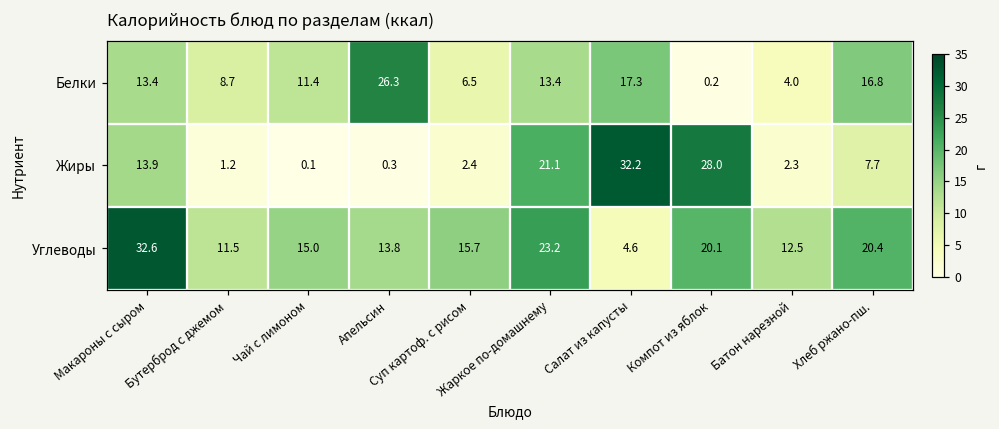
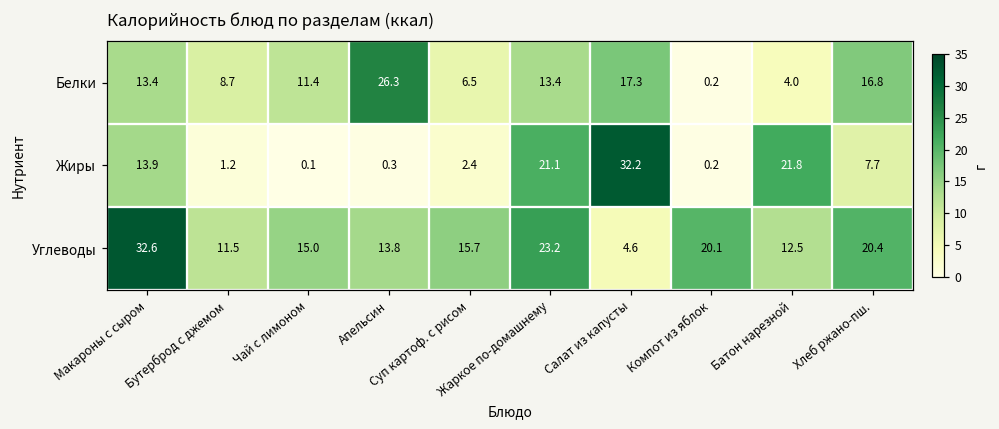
  {
    "Белки": {
      "Макароны с сыром": 13.4,
      "Бутерброд с джемом": 8.7,
      "Чай с лимоном": 11.4,
      "Апельсин": 26.3,
      "Суп картоф. с рисом": 6.5,
      "Жаркое по-домашнему": 13.4,
      "Салат из капусты": 17.3,
      "Компот из яблок": 0.2,
      "Батон нарезной": 4.0,
      "Хлеб ржано-пш.": 16.8
    },
    "Жиры": {
      "Макароны с сыром": 13.9,
      "Бутерброд с джемом": 1.2,
      "Чай с лимоном": 0.1,
      "Апельсин": 0.3,
      "Суп картоф. с рисом": 2.4,
      "Жаркое по-домашнему": 21.1,
      "Салат из капусты": 32.2,
-     "Компот из яблок": 28.0,
-     "Батон нарезной": 2.3,
+     "Компот из яблок": 0.2,
+     "Батон нарезной": 21.8,
      "Хлеб ржано-пш.": 7.7
    },
    "Углеводы": {
      "Макароны с сыром": 32.6,
      "Бутерброд с джемом": 11.5,
      "Чай с лимоном": 15.0,
      "Апельсин": 13.8,
      "Суп картоф. с рисом": 15.7,
      "Жаркое по-домашнему": 23.2,
      "Салат из капусты": 4.6,
      "Компот из яблок": 20.1,
      "Батон нарезной": 12.5,
      "Хлеб ржано-пш.": 20.4
    }
  }
